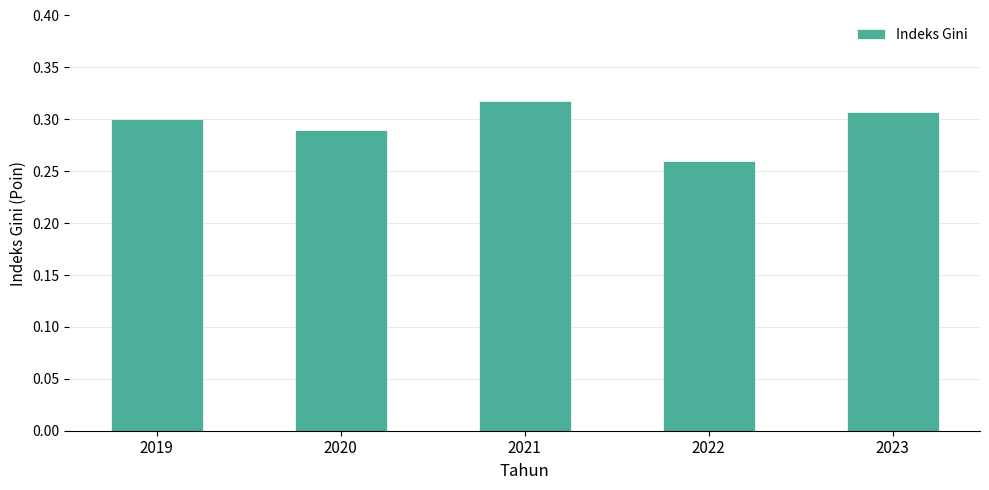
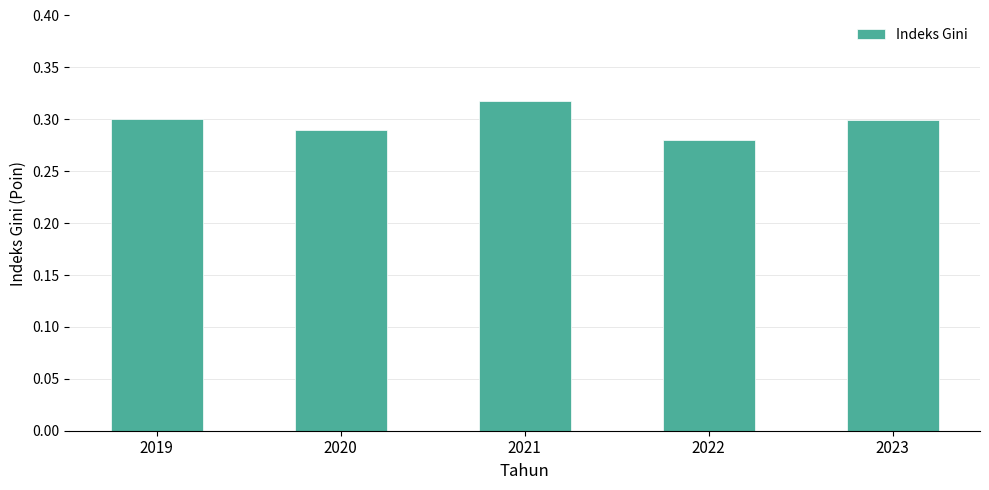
  {
    "2019": 0.300,
    "2020": 0.290,
    "2021": 0.318,
-   "2022": 0.26,
-   "2023": 0.307
+   "2022": 0.28,
+   "2023": 0.299
  }
